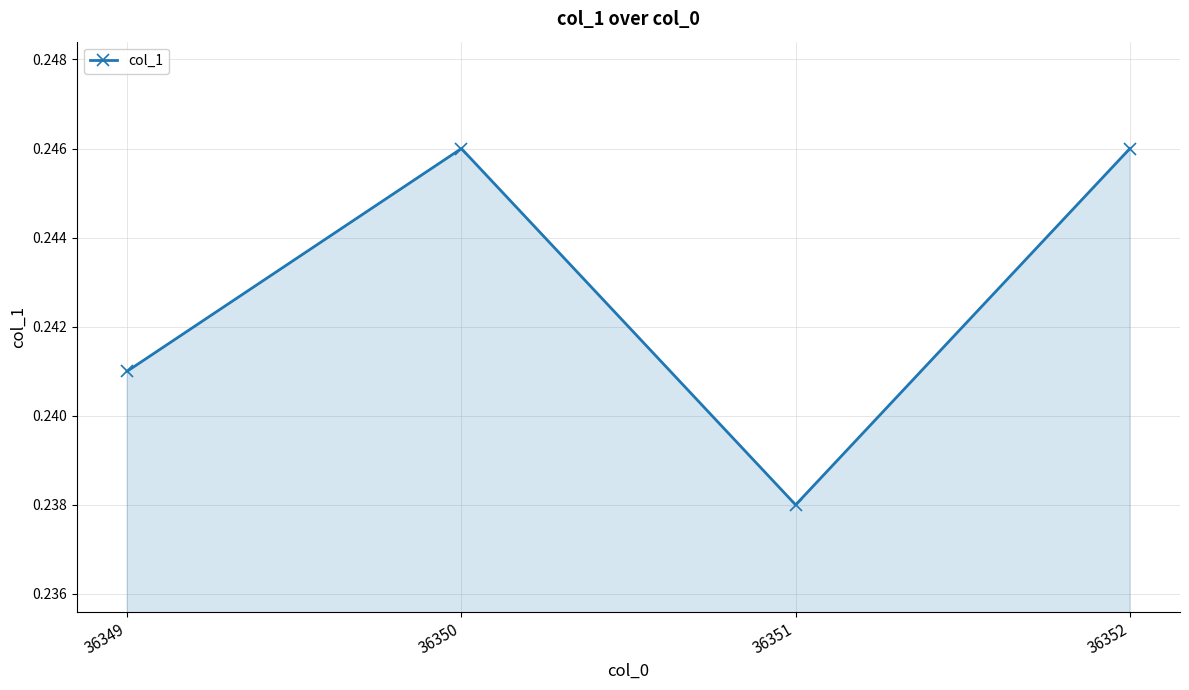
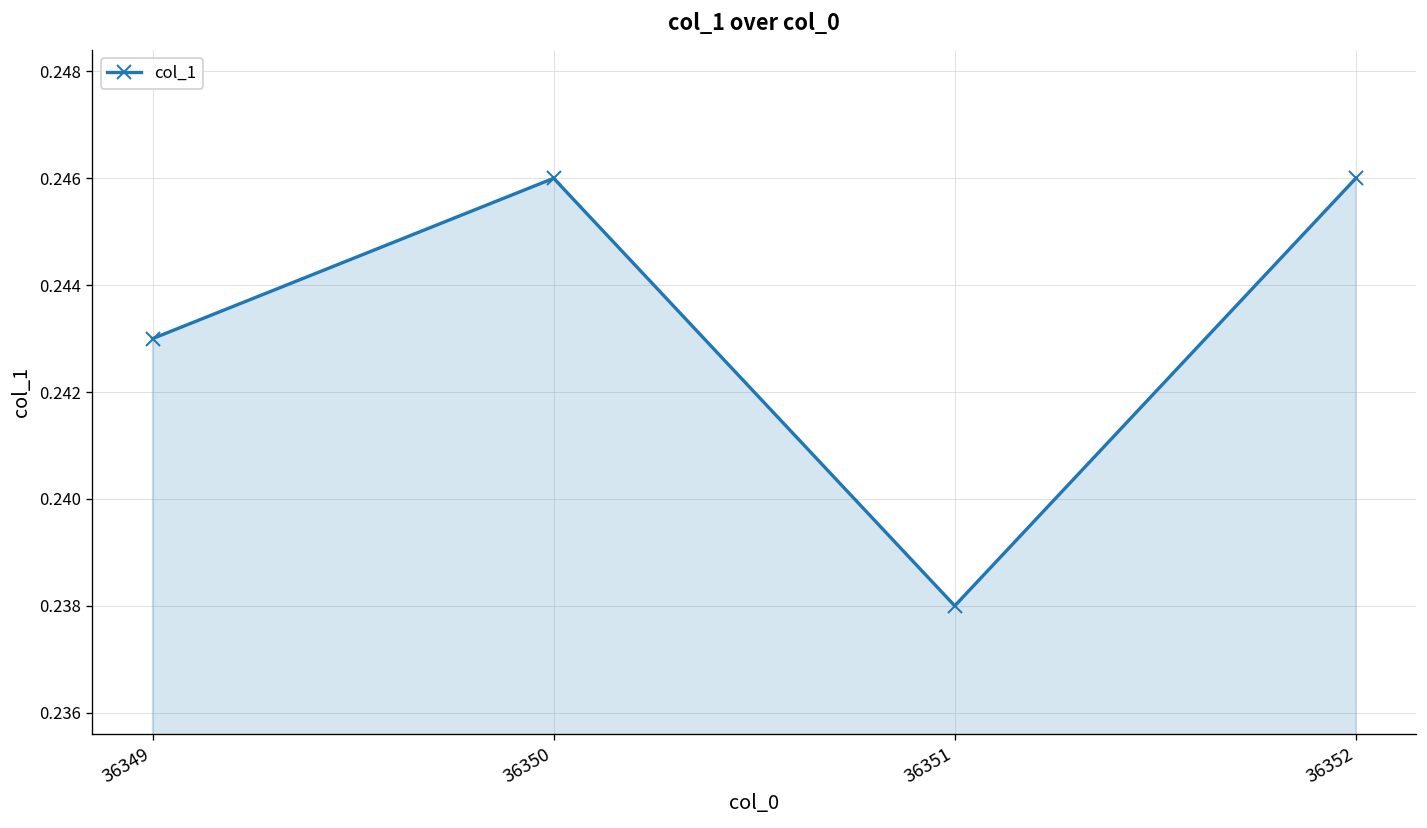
  {
-   "36349": 0.241,
+   "36349": 0.243,
    "36350": 0.246,
    "36351": 0.238,
    "36352": 0.246
  }
